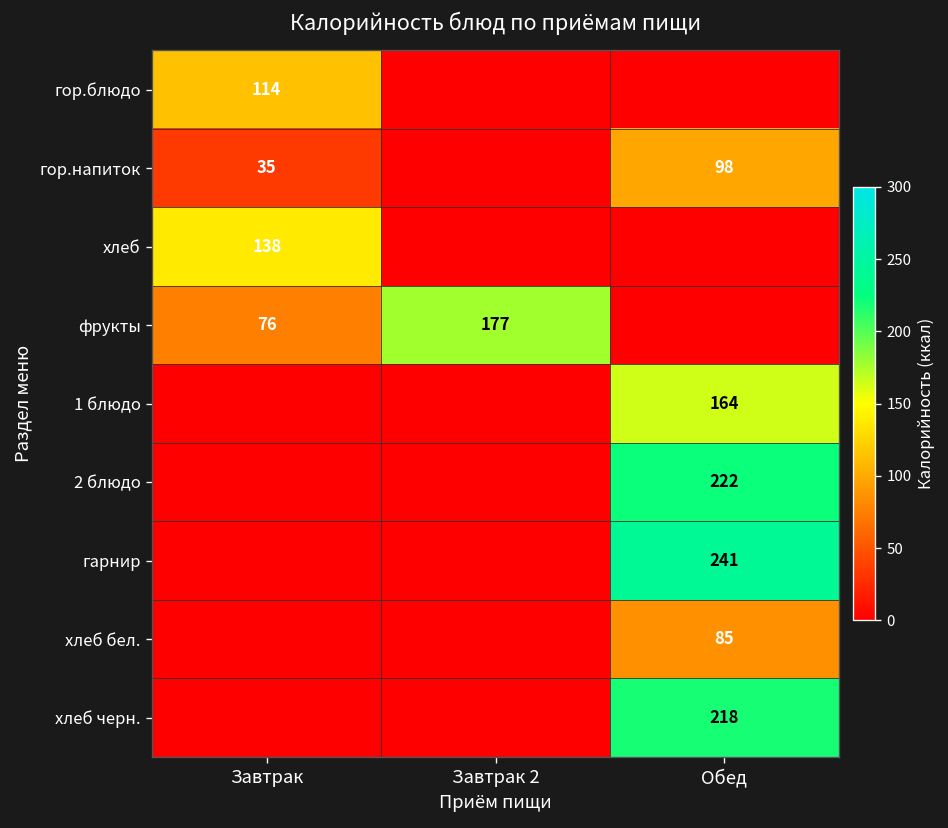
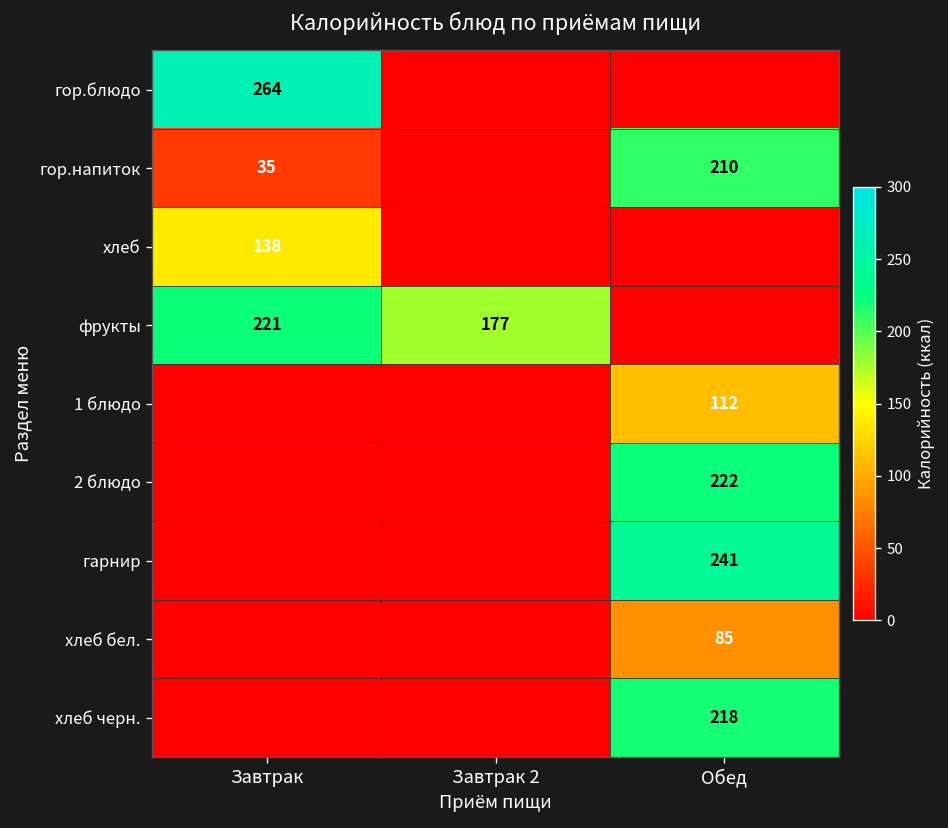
  {
    "гор.блюдо": {
-     "Завтрак": 114
+     "Завтрак": 264
    },
    "гор.напиток": {
      "Завтрак": 35,
-     "Обед": 98
+     "Обед": 210
    },
    "хлеб": {
      "Завтрак": 138
    },
    "фрукты": {
-     "Завтрак": 76,
+     "Завтрак": 221,
      "Завтрак 2": 177
    },
    "1 блюдо": {
-     "Обед": 164
+     "Обед": 112
    },
    "2 блюдо": {
      "Обед": 222
    },
    "гарнир": {
      "Обед": 241
    },
    "хлеб бел.": {
      "Обед": 85
    },
    "хлеб черн.": {
      "Обед": 218
    }
  }
